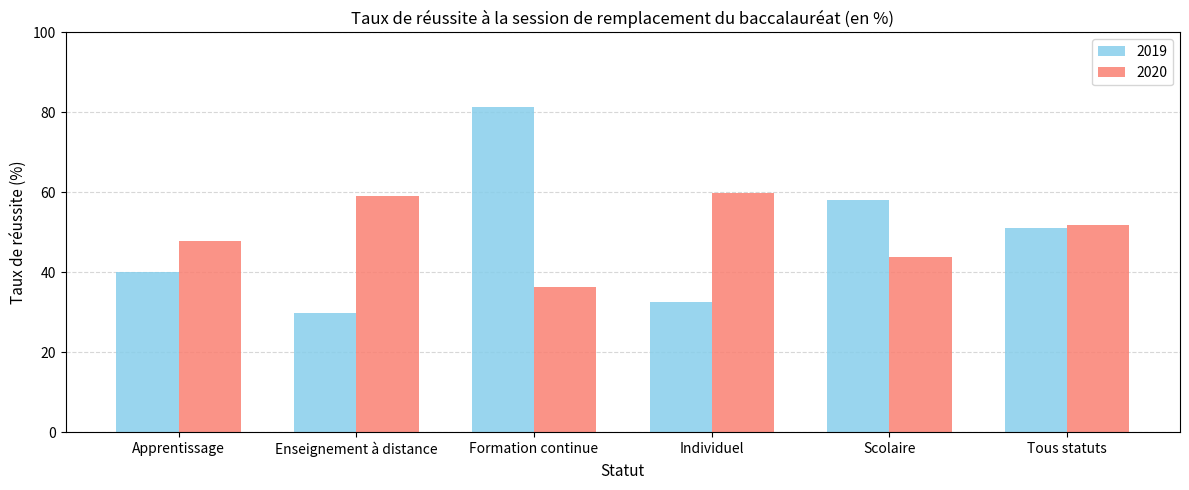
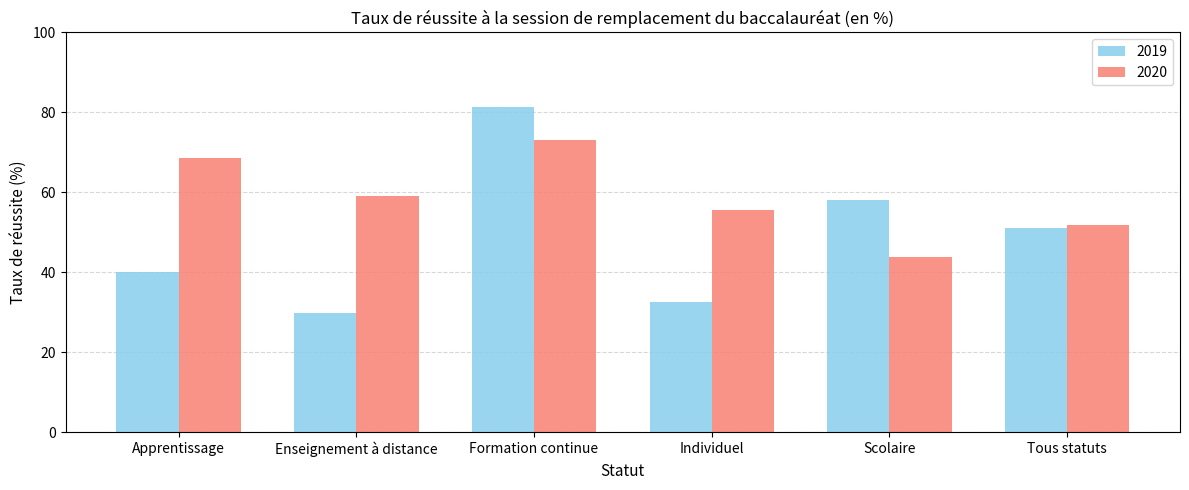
  {
    "2019": {
      "Apprentissage": 40,
      "Enseignement à distance": 30,
      "Formation continue": 81,
      "Individuel": 32,
      "Scolaire": 58,
      "Tous statuts": 51
    },
    "2020": {
-     "Apprentissage": 48,
+     "Apprentissage": 69,
      "Enseignement à distance": 59,
-     "Formation continue": 36,
-     "Individuel": 60,
+     "Formation continue": 73,
+     "Individuel": 55,
      "Scolaire": 44,
      "Tous statuts": 52
    }
  }
